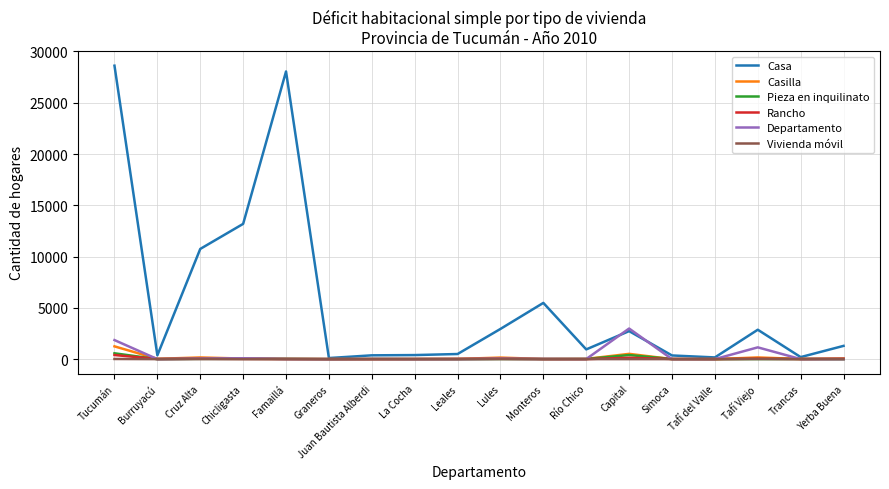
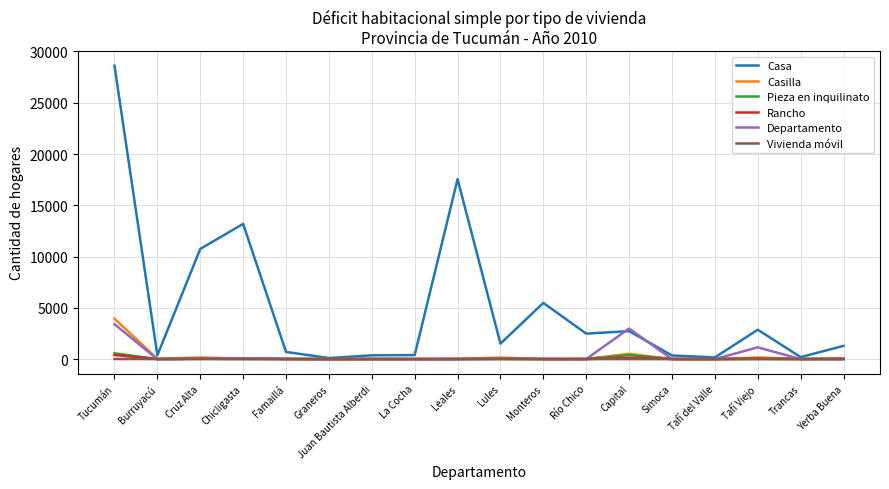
  {
    "Casa": {
      "Tucumán": 28600,
      "Burruyacú": 400,
      "Cruz Alta": 10700,
      "Chicligasta": 13200,
-     "Famaillá": 28100,
+     "Famaillá": 700,
      "Juan Bautista Alberdi": 400,
      "La Cocha": 400,
-     "Leales": 500,
-     "Lules": 2900,
+     "Leales": 17600,
+     "Lules": 1500,
      "Monteros": 5500,
-     "Río Chico": 900,
+     "Río Chico": 2500,
      "Capital": 2700,
      "Simoca": 400,
      "Tafí Viejo": 2900,
      "Yerba Buena": 1300
    },
    "Casilla": {
-     "Tucumán": 1200
+     "Tucumán": 3900
    },
    "Departamento": {
-     "Tucumán": 1900,
+     "Tucumán": 3400,
      "Capital": 3000,
      "Tafí Viejo": 1100
    },
    "Vivienda móvil": {
      "Tucumán": 0
    }
  }
